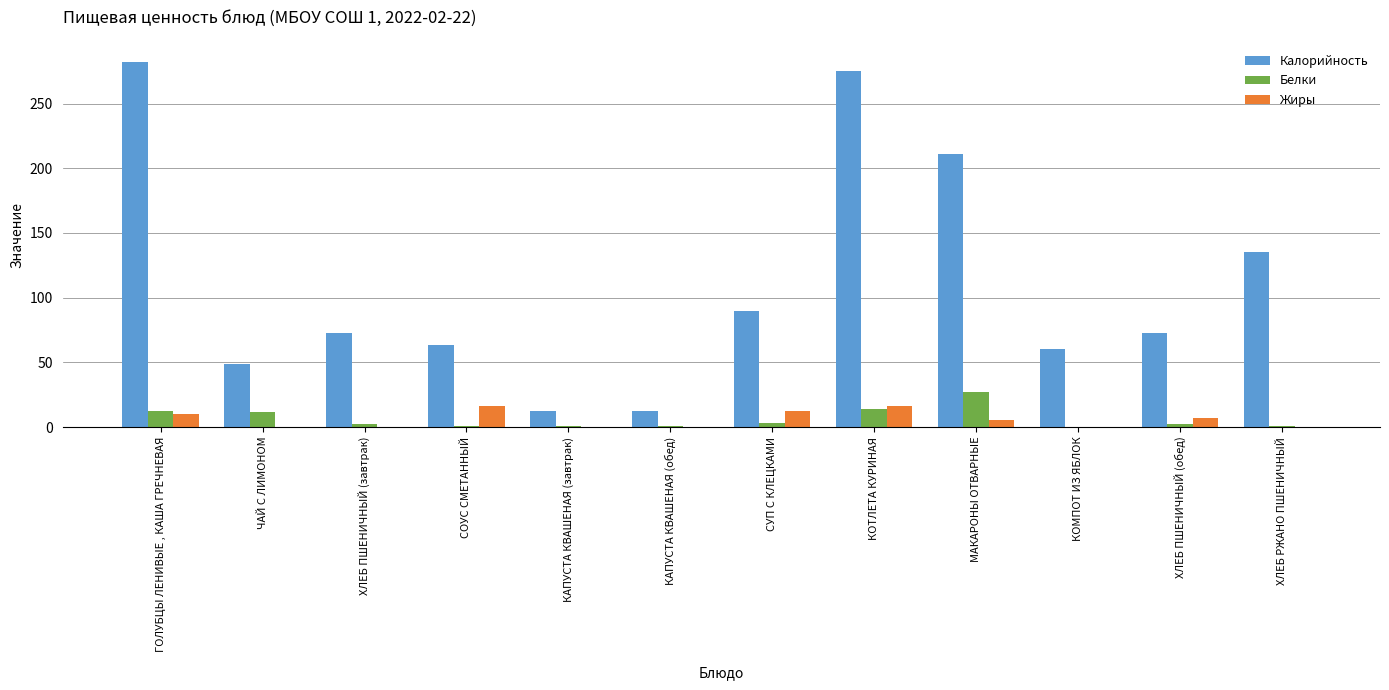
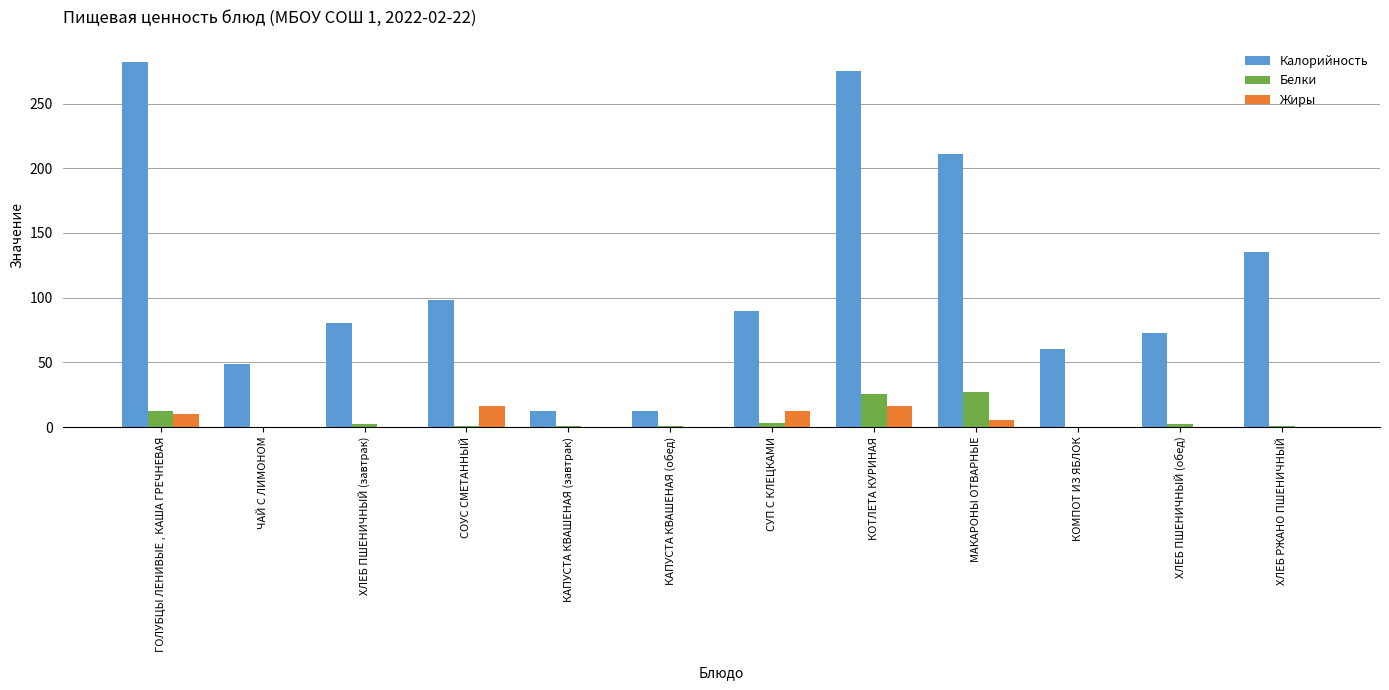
  {
    "Калорийность": {
      "ГОЛУБЦЫ ЛЕНИВЫЕ , КАША ГРЕЧНЕВАЯ": 282,
      "ЧАЙ С ЛИМОНОМ": 49,
-     "ХЛЕБ ПШЕНИЧНЫЙ (завтрак)": 73,
-     "СОУС СМЕТАННЫЙ": 63,
+     "ХЛЕБ ПШЕНИЧНЫЙ (завтрак)": 81,
+     "СОУС СМЕТАННЫЙ": 98,
      "КАПУСТА КВАШЕНАЯ (завтрак)": 13,
      "КАПУСТА КВАШЕНАЯ (обед)": 12,
      "СУП С КЛЕЦКАМИ": 90,
      "КОТЛЕТА КУРИНАЯ": 275,
      "МАКАРОНЫ ОТВАРНЫЕ": 211,
      "КОМПОТ ИЗ ЯБЛОК": 61,
      "ХЛЕБ ПШЕНИЧНЫЙ (обед)": 73,
      "ХЛЕБ РЖАНО ПШЕНИЧНЫЙ": 135
    },
    "Белки": {
      "ГОЛУБЦЫ ЛЕНИВЫЕ , КАША ГРЕЧНЕВАЯ": 12,
-     "ЧАЙ С ЛИМОНОМ": 12,
+     "ЧАЙ С ЛИМОНОМ": 0,
      "ХЛЕБ ПШЕНИЧНЫЙ (завтрак)": 2,
      "СУП С КЛЕЦКАМИ": 3,
-     "КОТЛЕТА КУРИНАЯ": 14,
+     "КОТЛЕТА КУРИНАЯ": 25,
      "МАКАРОНЫ ОТВАРНЫЕ": 27,
      "ХЛЕБ ПШЕНИЧНЫЙ (обед)": 2
    },
    "Жиры": {
      "ГОЛУБЦЫ ЛЕНИВЫЕ , КАША ГРЕЧНЕВАЯ": 10,
      "ЧАЙ С ЛИМОНОМ": 0,
      "СОУС СМЕТАННЫЙ": 16,
      "СУП С КЛЕЦКАМИ": 13,
      "КОТЛЕТА КУРИНАЯ": 16,
      "МАКАРОНЫ ОТВАРНЫЕ": 5,
      "КОМПОТ ИЗ ЯБЛОК": 0,
-     "ХЛЕБ ПШЕНИЧНЫЙ (обед)": 7
+     "ХЛЕБ ПШЕНИЧНЫЙ (обед)": 0
    }
  }
